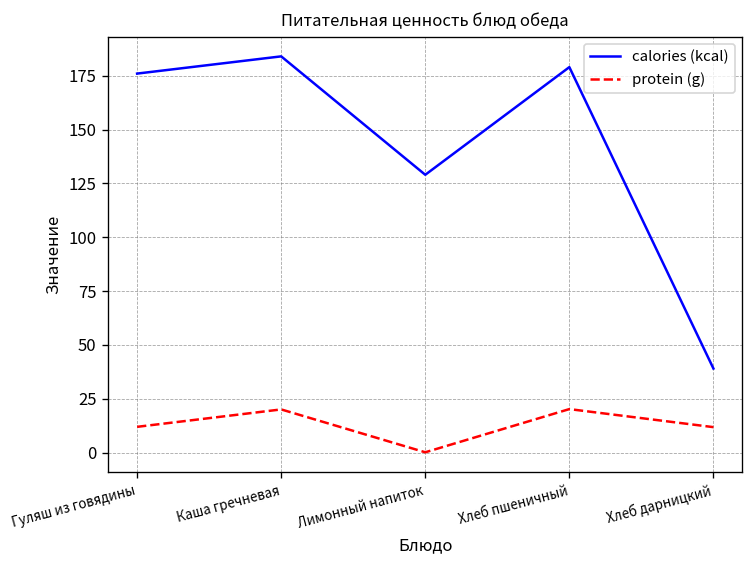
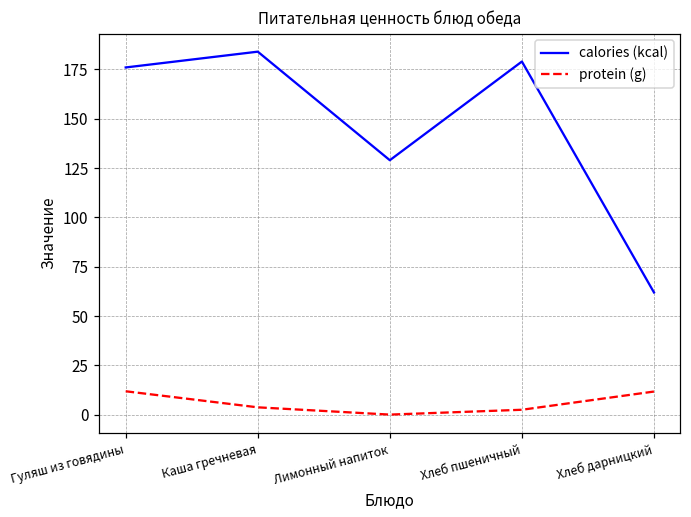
  {
    "calories (kcal)": {
      "Гуляш из говядины": 176,
      "Каша гречневая": 184,
      "Лимонный напиток": 129,
      "Хлеб пшеничный": 179,
-     "Хлеб дарницкий": 39
+     "Хлеб дарницкий": 62
    },
    "protein (g)": {
      "Гуляш из говядины": 12,
-     "Каша гречневая": 20,
+     "Каша гречневая": 4,
      "Лимонный напиток": 0,
-     "Хлеб пшеничный": 20,
+     "Хлеб пшеничный": 3,
      "Хлеб дарницкий": 12
    }
  }
